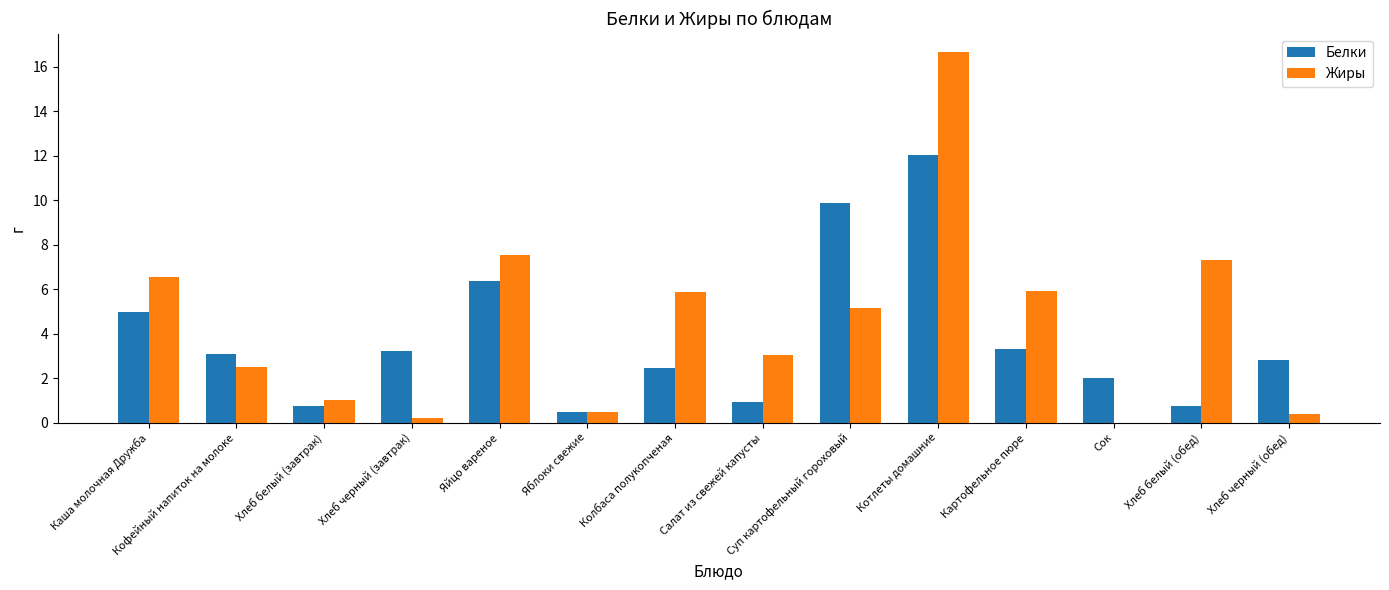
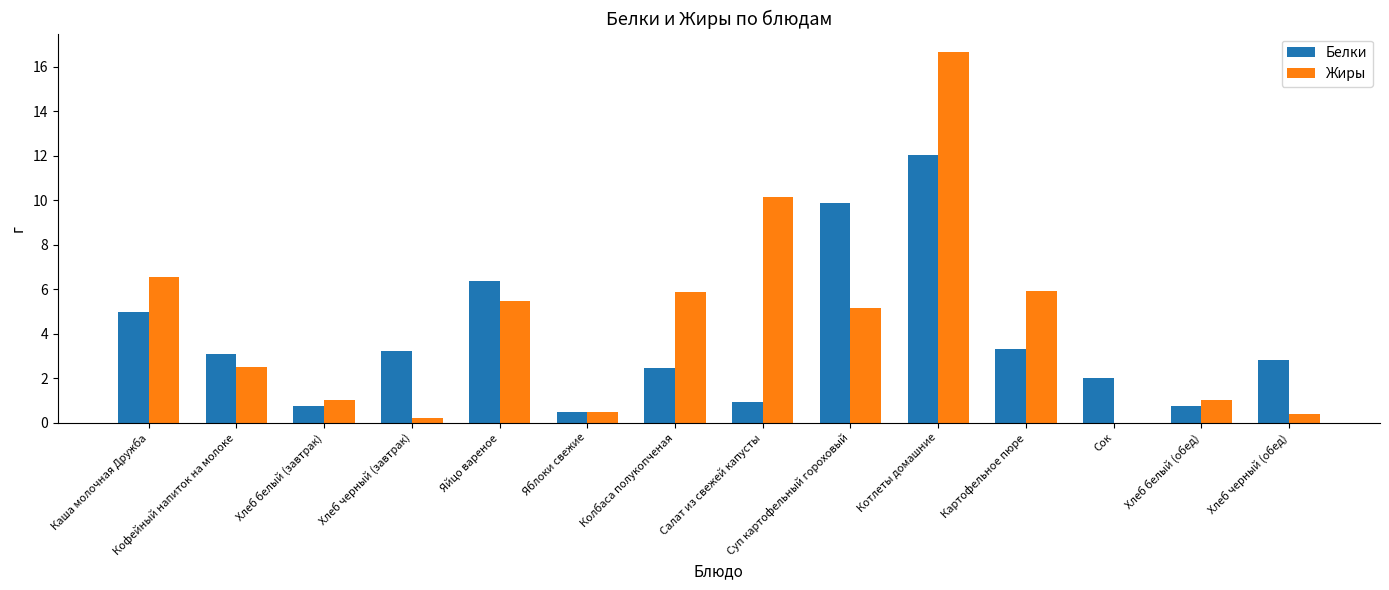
  {
    "Белки": {
      "Каша молочная Дружба": 5.0,
      "Кофейный напиток на молоке": 3.1,
      "Хлеб белый (завтрак)": 0.8,
      "Хлеб черный (завтрак)": 3.2,
      "Яйцо вареное": 6.4,
      "Яблоки свежие": 0.5,
      "Колбаса полукопченая": 2.5,
      "Салат из свежей капусты": 0.9,
      "Суп картофельный гороховый": 9.9,
      "Котлеты домашние": 12.0,
      "Картофельное пюре": 3.3,
      "Сок": 2.0,
      "Хлеб белый (обед)": 0.8,
      "Хлеб черный (обед)": 2.8
    },
    "Жиры": {
      "Каша молочная Дружба": 6.5,
      "Кофейный напиток на молоке": 2.5,
      "Хлеб белый (завтрак)": 1.0,
      "Хлеб черный (завтрак)": 0.2,
-     "Яйцо вареное": 7.5,
+     "Яйцо вареное": 5.5,
      "Яблоки свежие": 0.5,
      "Колбаса полукопченая": 5.9,
-     "Салат из свежей капусты": 3.0,
+     "Салат из свежей капусты": 10.2,
      "Суп картофельный гороховый": 5.2,
      "Котлеты домашние": 16.7,
      "Картофельное пюре": 5.9,
      "Сок": 0.0,
-     "Хлеб белый (обед)": 7.3,
+     "Хлеб белый (обед)": 1.0,
      "Хлеб черный (обед)": 0.4
    }
  }
